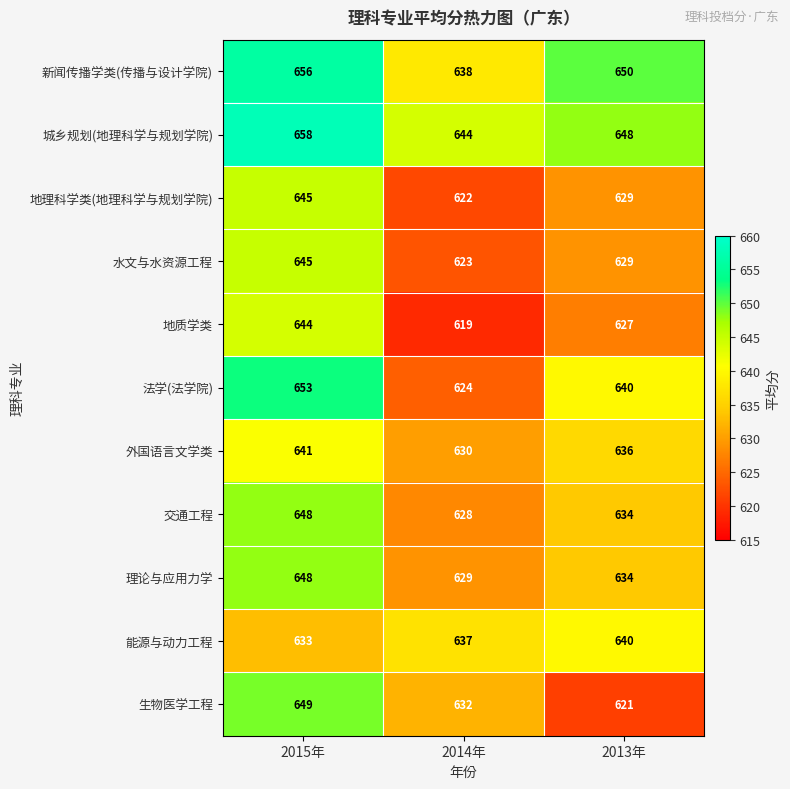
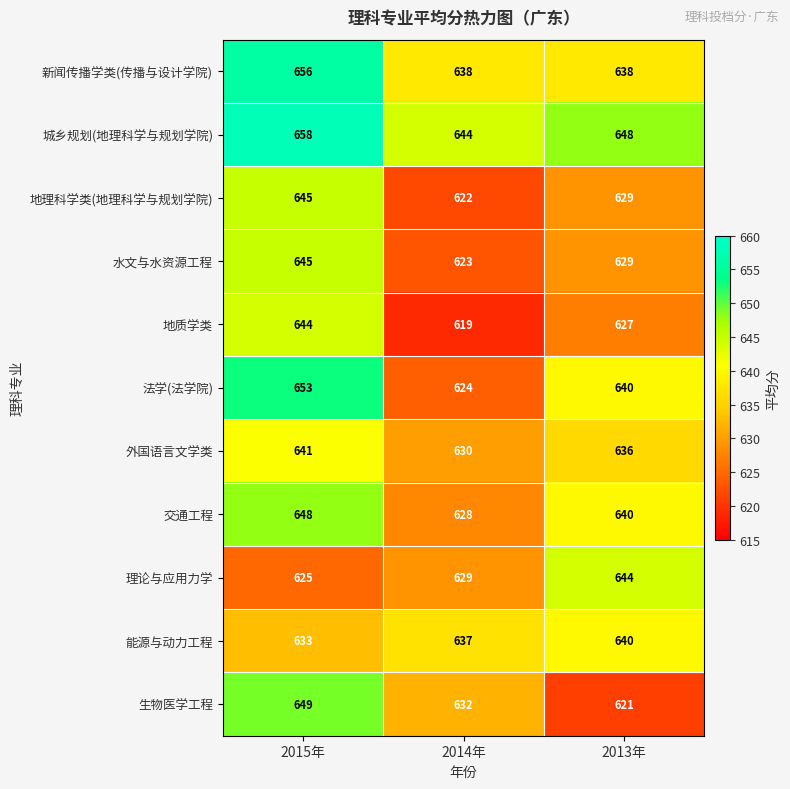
  {
    "新闻传播学类(传播与设计学院)": {
      "2015年": 656,
      "2014年": 638,
-     "2013年": 650
+     "2013年": 638
    },
    "城乡规划(地理科学与规划学院)": {
      "2015年": 658,
      "2014年": 644,
      "2013年": 648
    },
    "地理科学类(地理科学与规划学院)": {
      "2015年": 645,
      "2014年": 622,
      "2013年": 629
    },
    "水文与水资源工程": {
      "2015年": 645,
      "2014年": 623,
      "2013年": 629
    },
    "地质学类": {
      "2015年": 644,
      "2014年": 619,
      "2013年": 627
    },
    "法学(法学院)": {
      "2015年": 653,
      "2014年": 624,
      "2013年": 640
    },
    "外国语言文学类": {
      "2015年": 641,
      "2014年": 630,
      "2013年": 636
    },
    "交通工程": {
      "2015年": 648,
      "2014年": 628,
-     "2013年": 634
+     "2013年": 640
    },
    "理论与应用力学": {
-     "2015年": 648,
+     "2015年": 625,
      "2014年": 629,
-     "2013年": 634
+     "2013年": 644
    },
    "能源与动力工程": {
      "2015年": 633,
      "2014年": 637,
      "2013年": 640
    },
    "生物医学工程": {
      "2015年": 649,
      "2014年": 632,
      "2013年": 621
    }
  }
